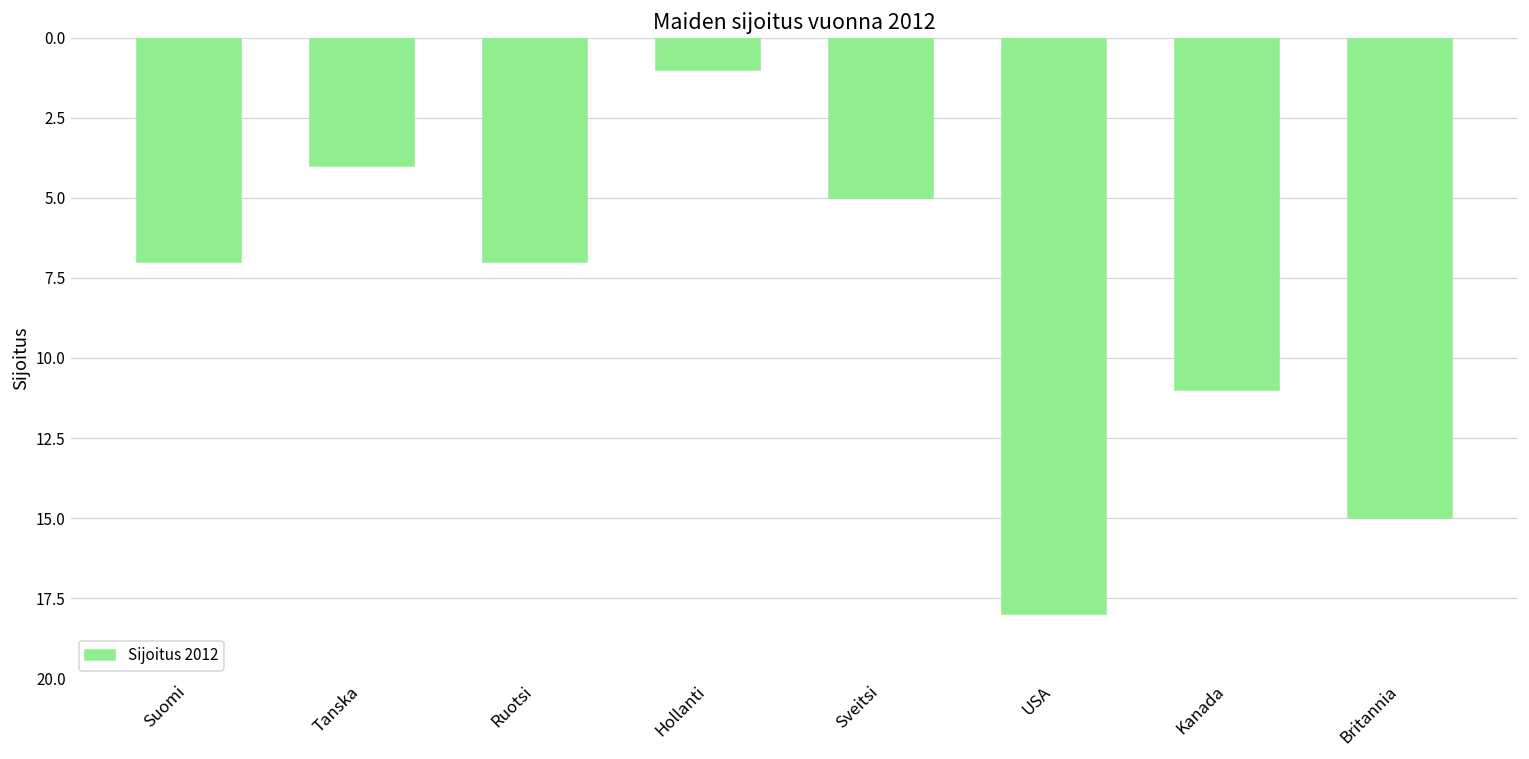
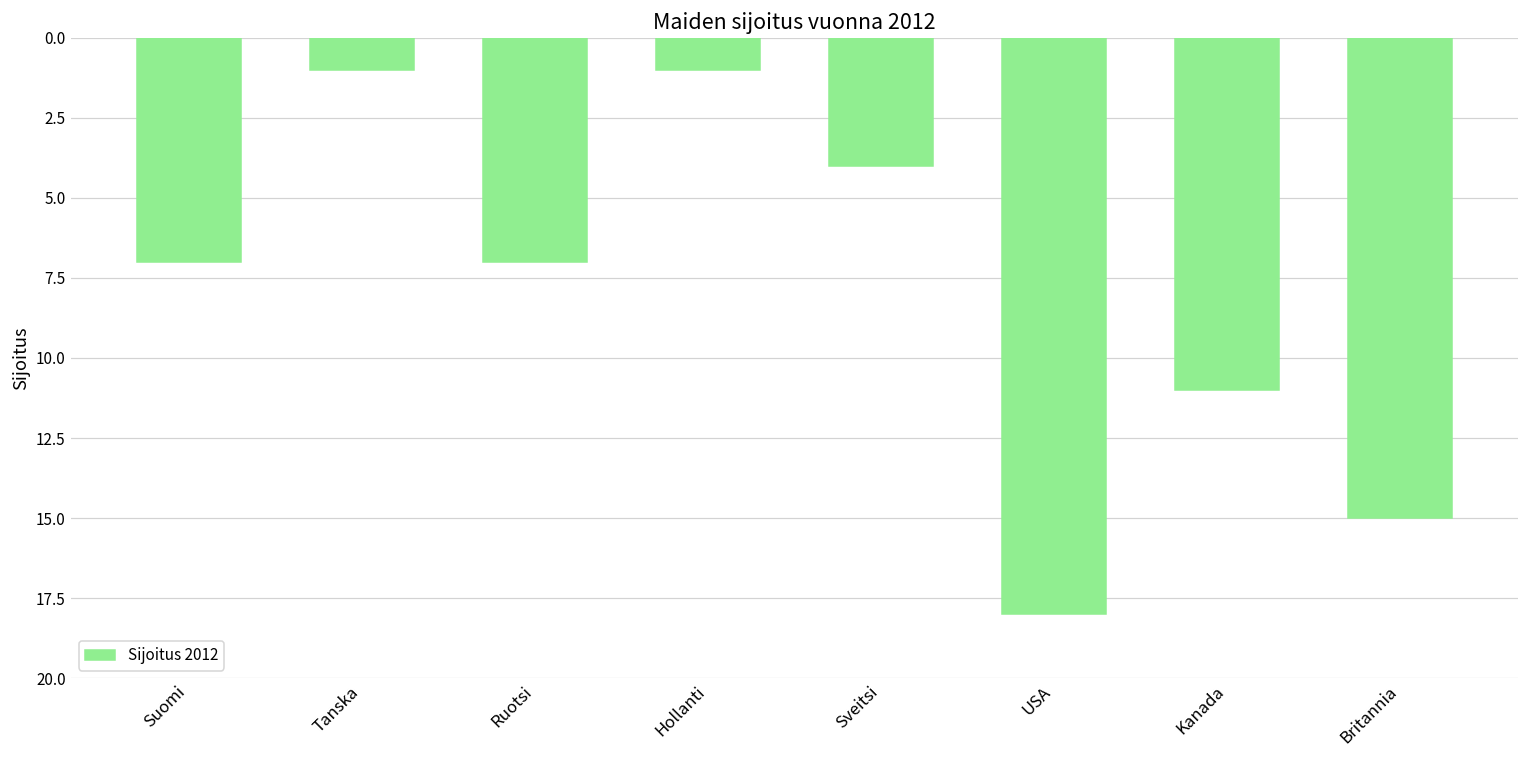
  {
    "Suomi": 7,
-   "Tanska": 4,
+   "Tanska": 1,
    "Ruotsi": 7,
    "Hollanti": 1,
-   "Sveitsi": 5,
+   "Sveitsi": 4,
    "USA": 18,
    "Kanada": 11,
    "Britannia": 15
  }
